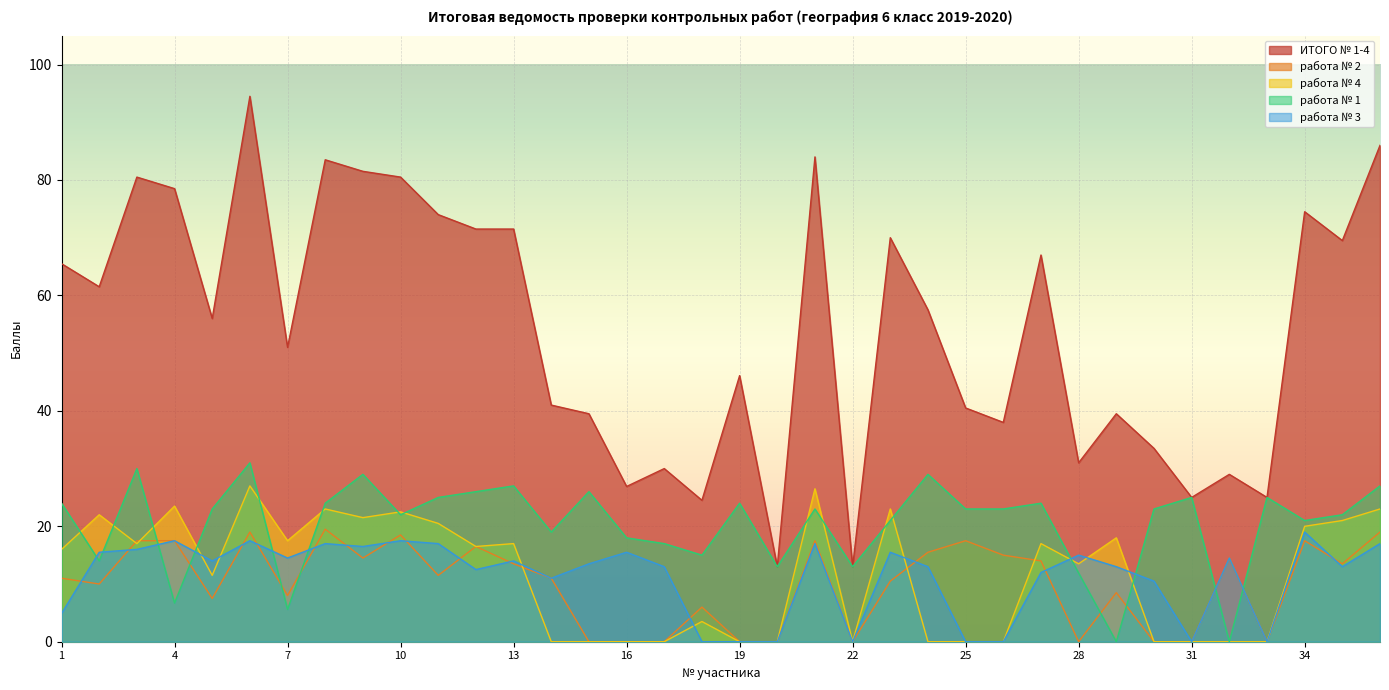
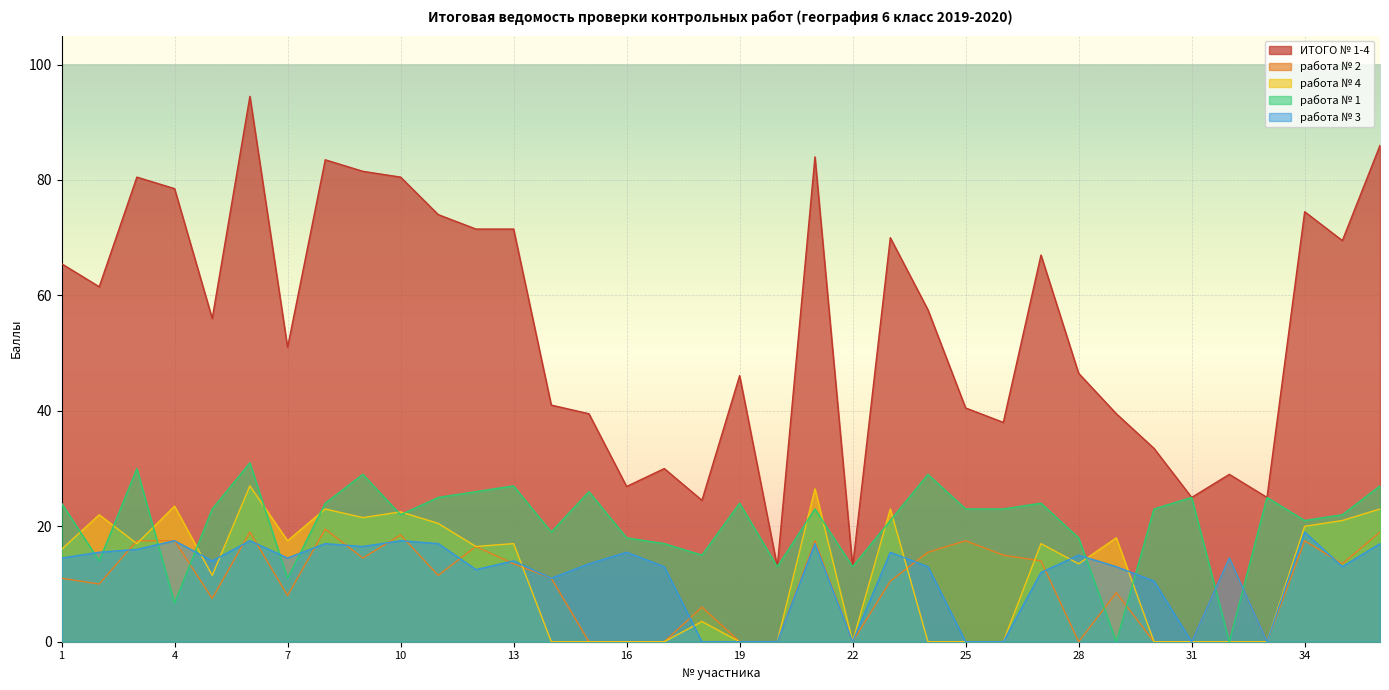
  {
    "ИТОГО № 1-4": {
      "1": 66,
      "4": 79,
      "7": 51,
      "10": 81,
      "13": 72,
      "16": 27,
      "19": 46,
      "25": 41,
-     "28": 31,
+     "28": 47,
      "34": 75
    },
    "работа № 2": {
      "1": 11,
      "7": 8,
      "10": 19,
      "13": 14,
      "25": 18,
      "28": 0,
      "34": 18
    },
    "работа № 4": {
      "1": 16,
      "4": 24,
      "7": 18,
      "10": 23,
      "13": 17,
      "28": 14,
      "34": 20
    },
    "работа № 1": {
      "1": 24,
      "4": 7,
-     "7": 6,
+     "7": 11,
      "10": 22,
      "13": 27,
      "16": 18,
      "19": 24,
      "25": 23,
-     "28": 12,
+     "28": 18,
      "34": 21
    },
    "работа № 3": {
-     "1": 5,
+     "1": 15,
      "7": 15,
      "10": 18,
      "13": 14,
      "16": 16,
      "28": 15,
      "34": 19
    }
  }
